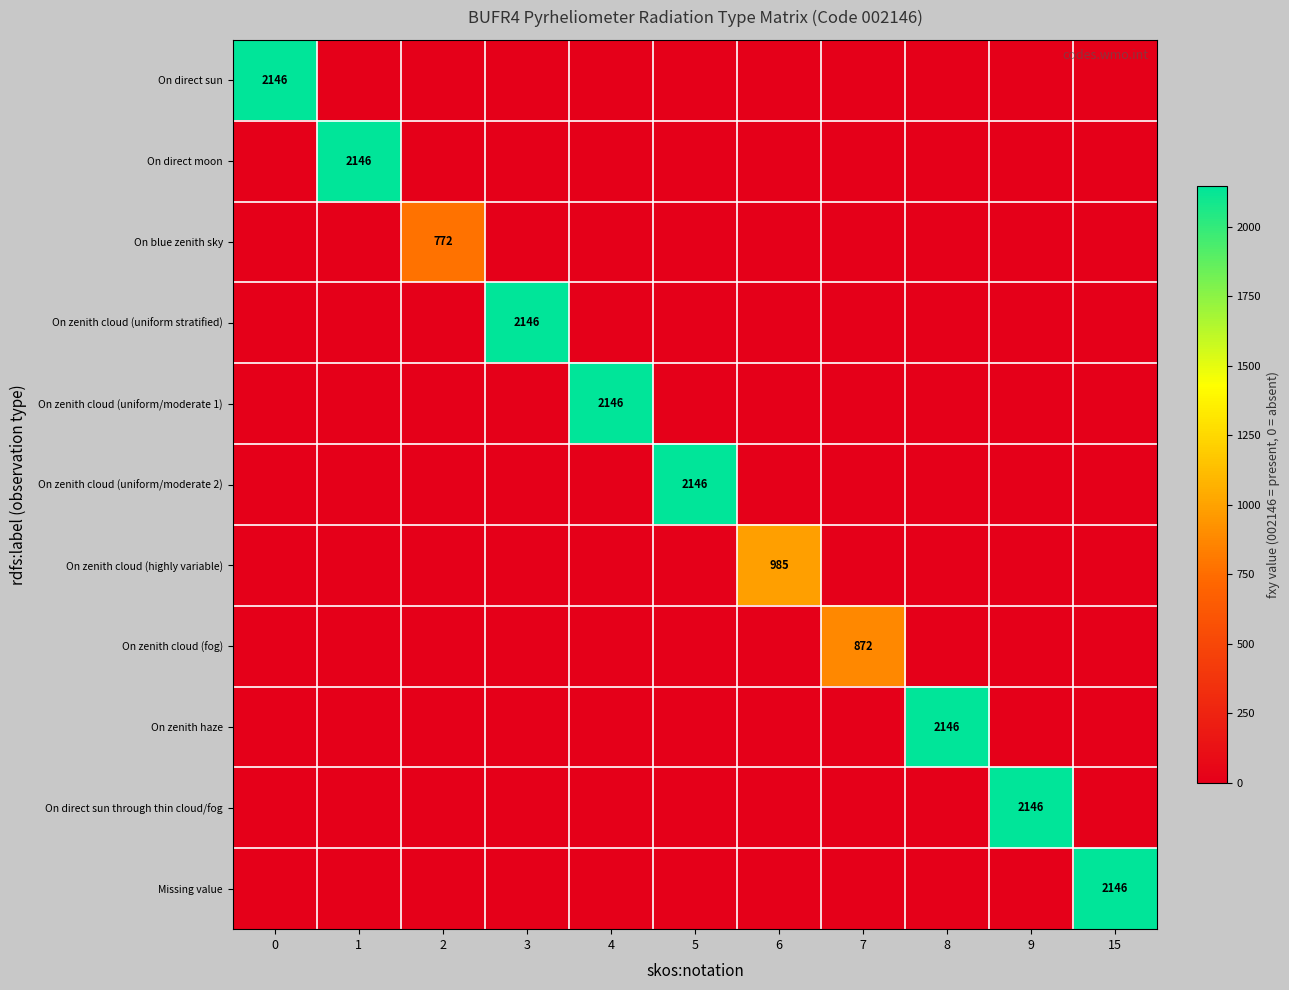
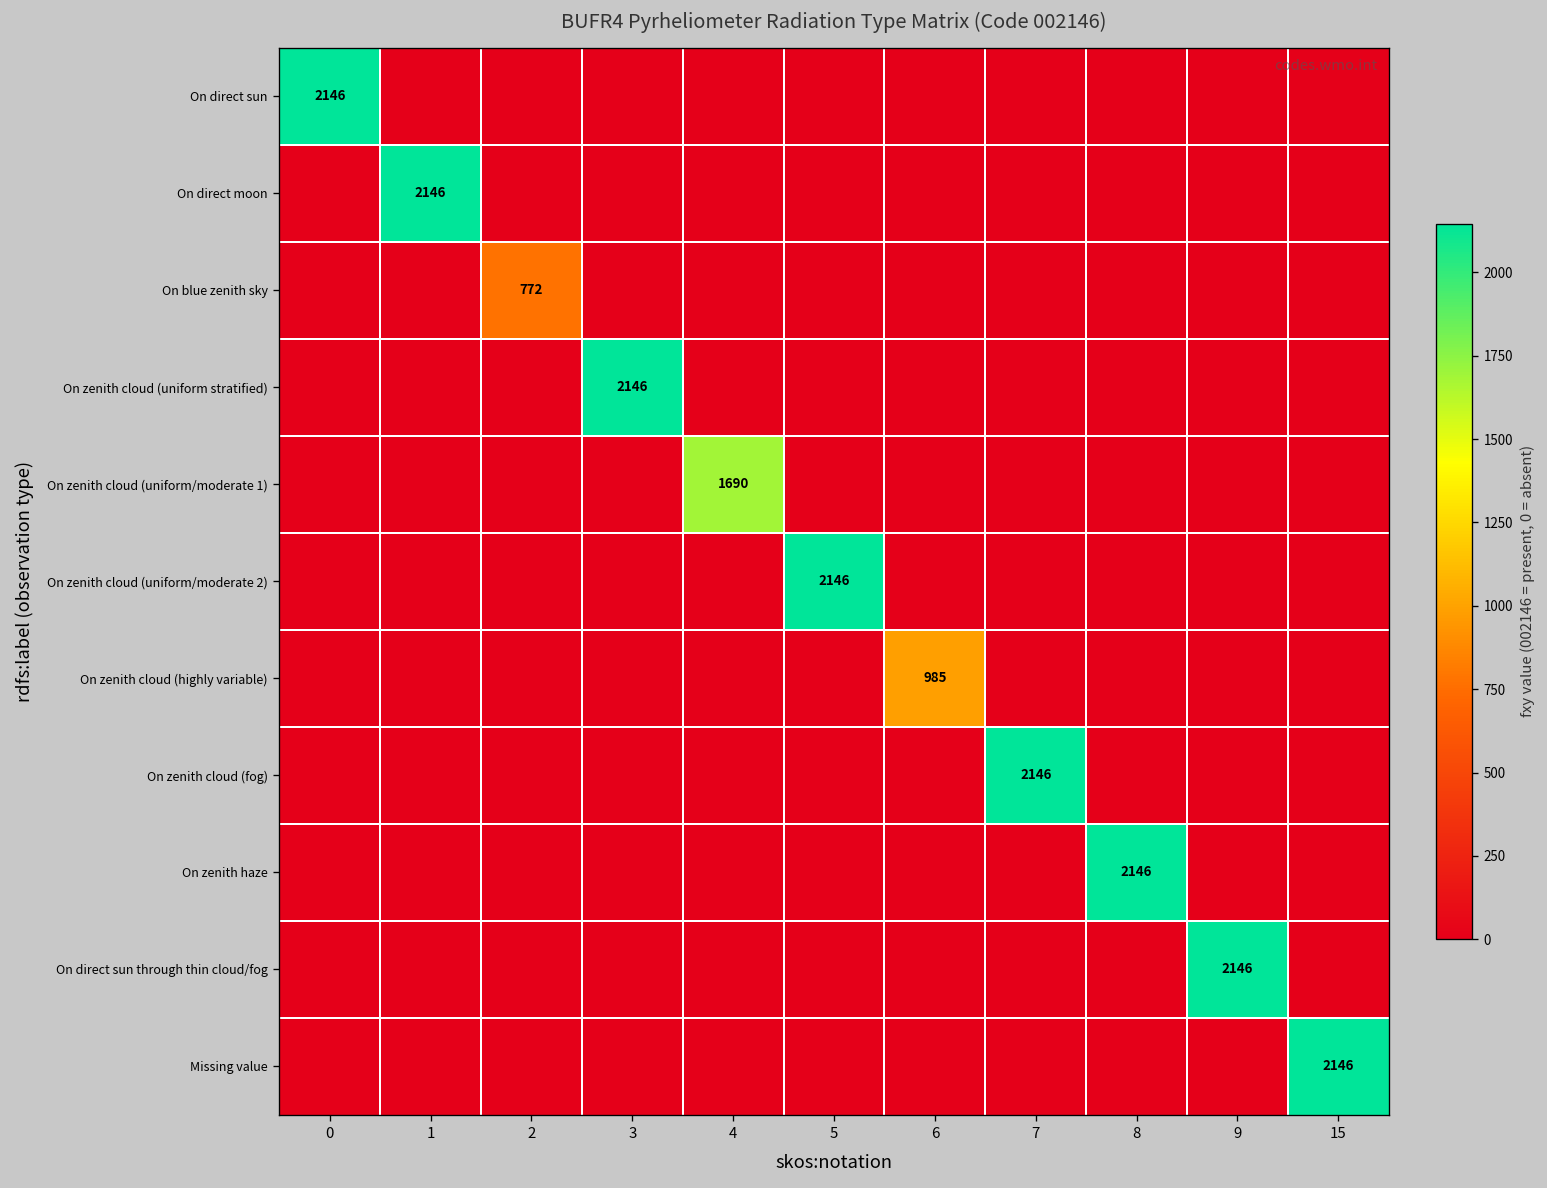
  {
    "On direct sun": {
      "0": 2146
    },
    "On direct moon": {
      "1": 2146
    },
    "On blue zenith sky": {
      "2": 772
    },
    "On zenith cloud (uniform stratified)": {
      "3": 2146
    },
    "On zenith cloud (uniform/moderate 1)": {
-     "4": 2146
+     "4": 1690
    },
    "On zenith cloud (uniform/moderate 2)": {
      "5": 2146
    },
    "On zenith cloud (highly variable)": {
      "6": 985
    },
    "On zenith cloud (fog)": {
-     "7": 872
+     "7": 2146
    },
    "On zenith haze": {
      "8": 2146
    },
    "On direct sun through thin cloud/fog": {
      "9": 2146
    },
    "Missing value": {
      "15": 2146
    }
  }
